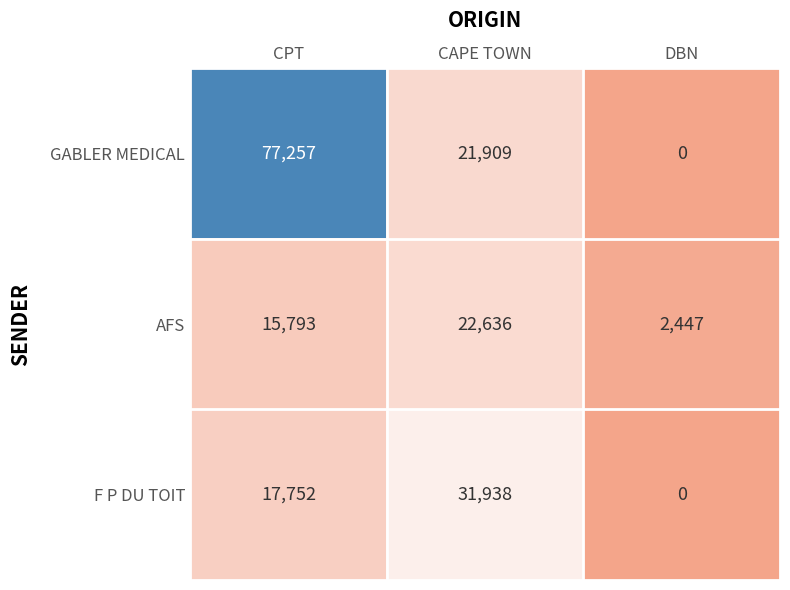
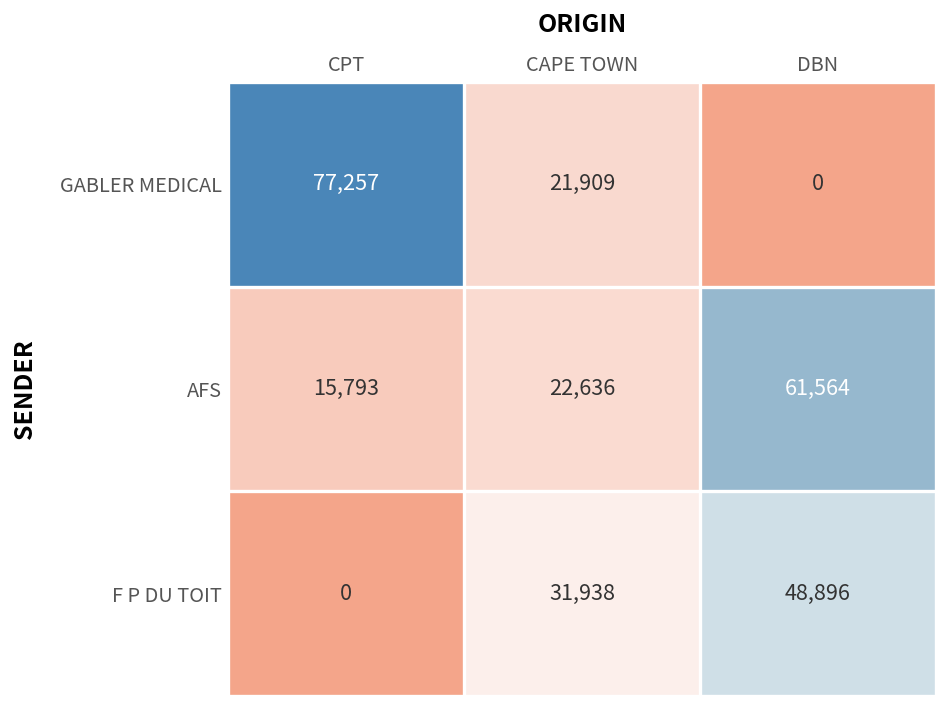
  {
    "GABLER MEDICAL": {
      "CPT": "77,257",
      "CAPE TOWN": "21,909",
      "DBN": "0"
    },
    "AFS": {
      "CPT": "15,793",
      "CAPE TOWN": "22,636",
-     "DBN": "2,447"
+     "DBN": "61,564"
    },
    "F P DU TOIT": {
-     "CPT": "17,752",
+     "CPT": "0",
      "CAPE TOWN": "31,938",
-     "DBN": "0"
+     "DBN": "48,896"
    }
  }
